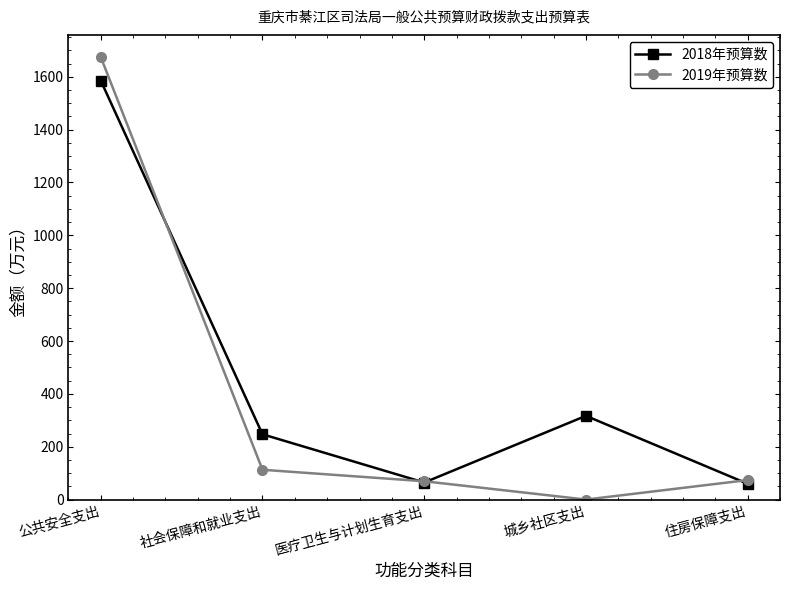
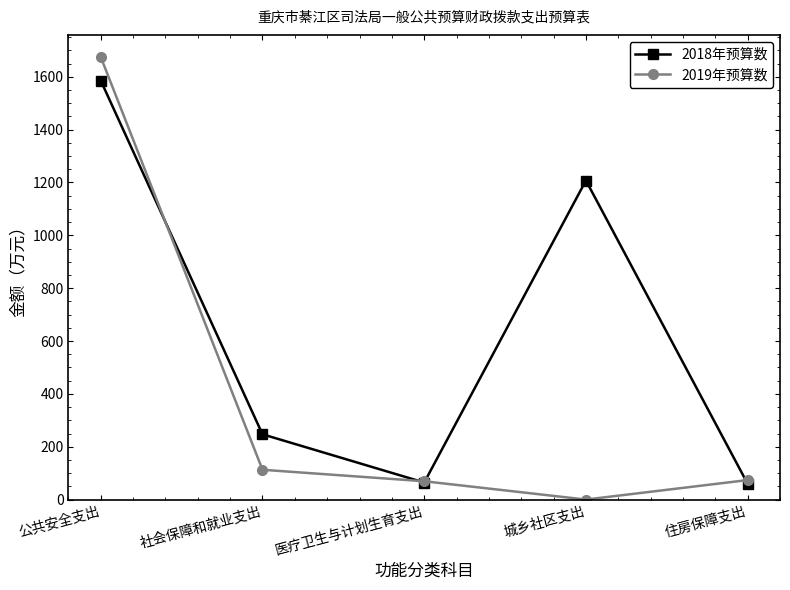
  {
    "2018年预算数": {
      "公共安全支出": 1590,
      "社会保障和就业支出": 250,
-     "城乡社区支出": 320,
+     "城乡社区支出": 1210,
      "住房保障支出": 60
    },
    "2019年预算数": {
      "公共安全支出": 1670,
      "社会保障和就业支出": 110,
      "城乡社区支出": 0,
      "住房保障支出": 70
    }
  }
